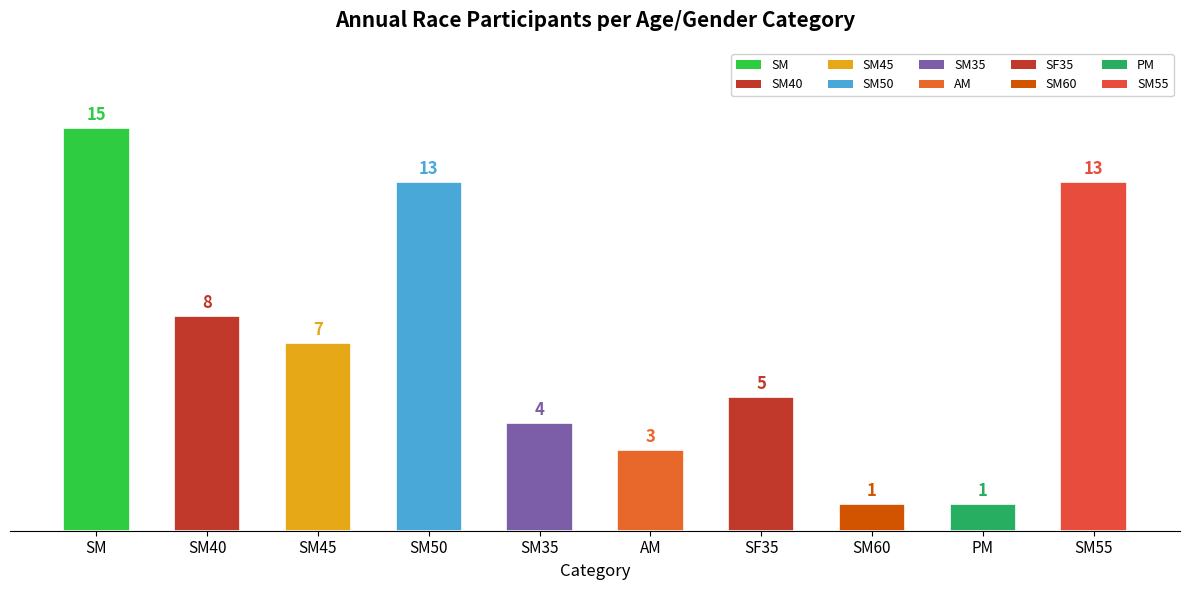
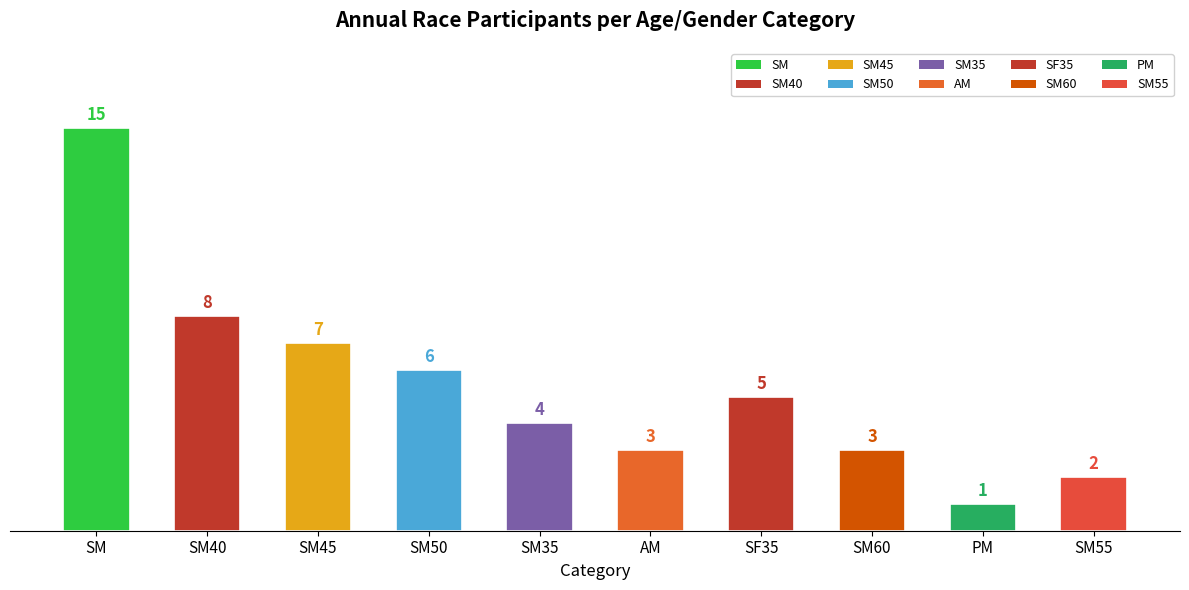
  {
    "SM": 15,
    "SM40": 8,
    "SM45": 7,
-   "SM50": 13,
+   "SM50": 6,
    "SM35": 4,
    "AM": 3,
    "SF35": 5,
-   "SM60": 1,
+   "SM60": 3,
    "PM": 1,
-   "SM55": 13
+   "SM55": 2
  }
